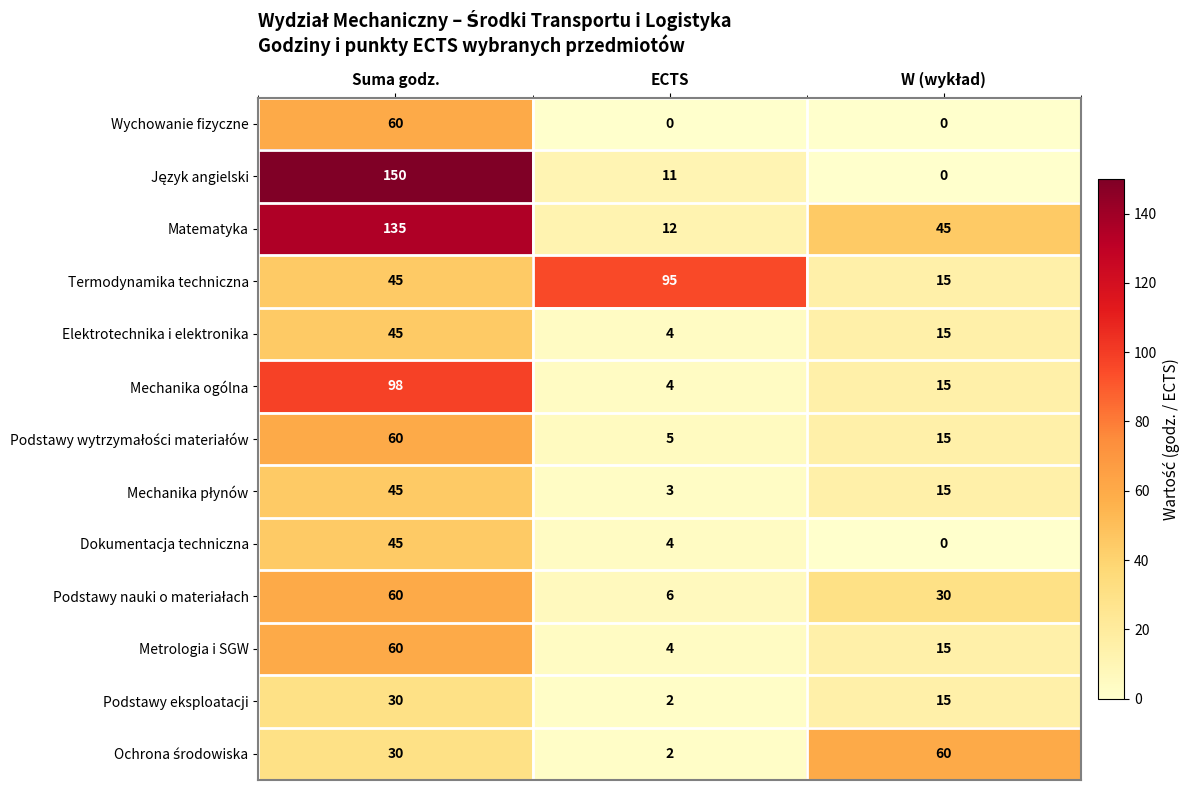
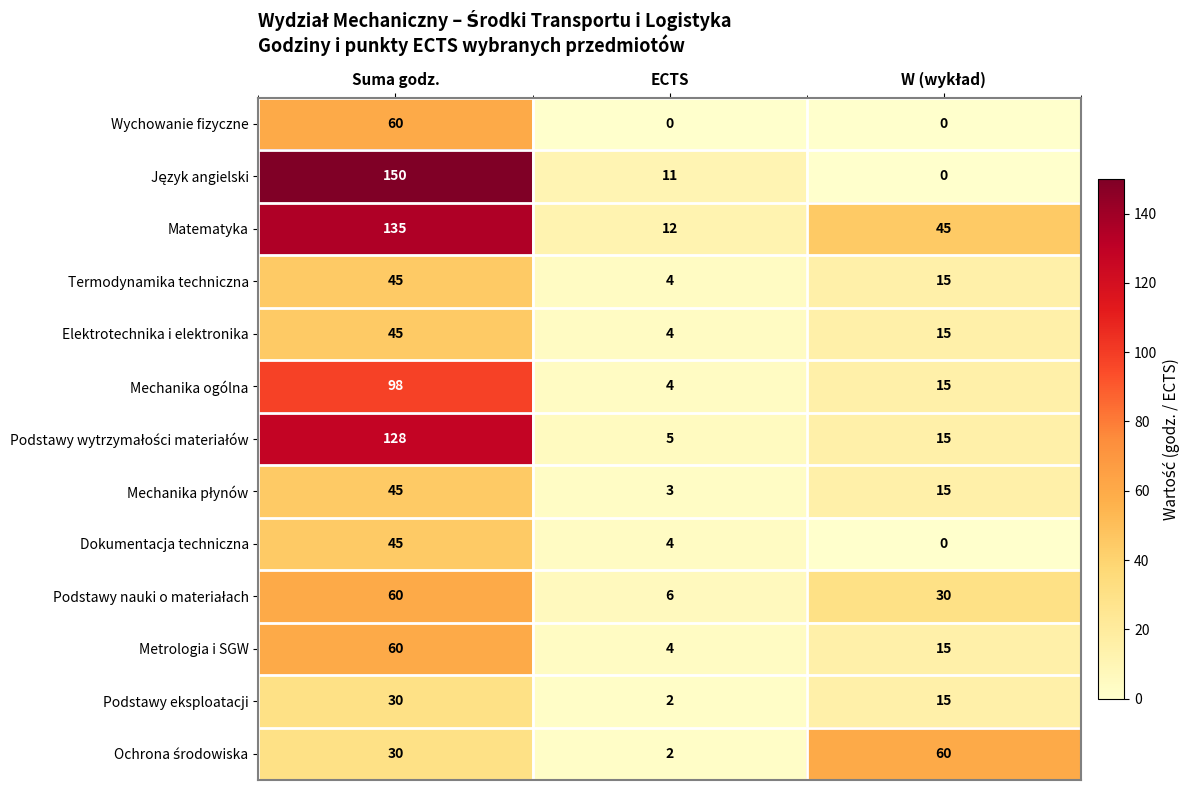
  {
    "Wychowanie fizyczne": {
      "Suma godz.": 60,
      "ECTS": 0,
      "W (wykład)": 0
    },
    "Język angielski": {
      "Suma godz.": 150,
      "ECTS": 11,
      "W (wykład)": 0
    },
    "Matematyka": {
      "Suma godz.": 135,
      "ECTS": 12,
      "W (wykład)": 45
    },
    "Termodynamika techniczna": {
      "Suma godz.": 45,
-     "ECTS": 95,
+     "ECTS": 4,
      "W (wykład)": 15
    },
    "Elektrotechnika i elektronika": {
      "Suma godz.": 45,
      "ECTS": 4,
      "W (wykład)": 15
    },
    "Mechanika ogólna": {
      "Suma godz.": 98,
      "ECTS": 4,
      "W (wykład)": 15
    },
    "Podstawy wytrzymałości materiałów": {
-     "Suma godz.": 60,
+     "Suma godz.": 128,
      "ECTS": 5,
      "W (wykład)": 15
    },
    "Mechanika płynów": {
      "Suma godz.": 45,
      "ECTS": 3,
      "W (wykład)": 15
    },
    "Dokumentacja techniczna": {
      "Suma godz.": 45,
      "ECTS": 4,
      "W (wykład)": 0
    },
    "Podstawy nauki o materiałach": {
      "Suma godz.": 60,
      "ECTS": 6,
      "W (wykład)": 30
    },
    "Metrologia i SGW": {
      "Suma godz.": 60,
      "ECTS": 4,
      "W (wykład)": 15
    },
    "Podstawy eksploatacji": {
      "Suma godz.": 30,
      "ECTS": 2,
      "W (wykład)": 15
    },
    "Ochrona środowiska": {
      "Suma godz.": 30,
      "ECTS": 2,
      "W (wykład)": 60
    }
  }
